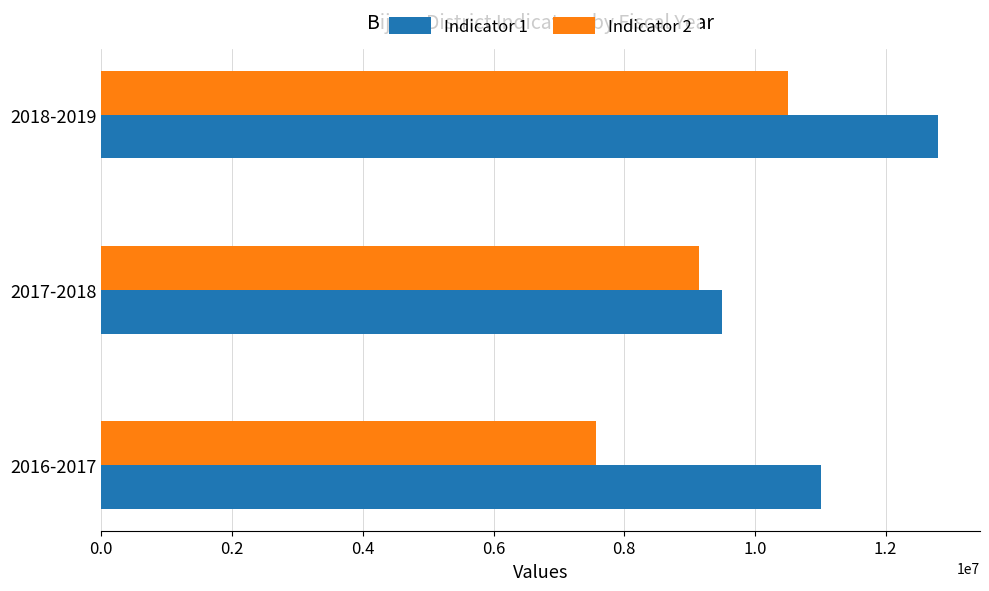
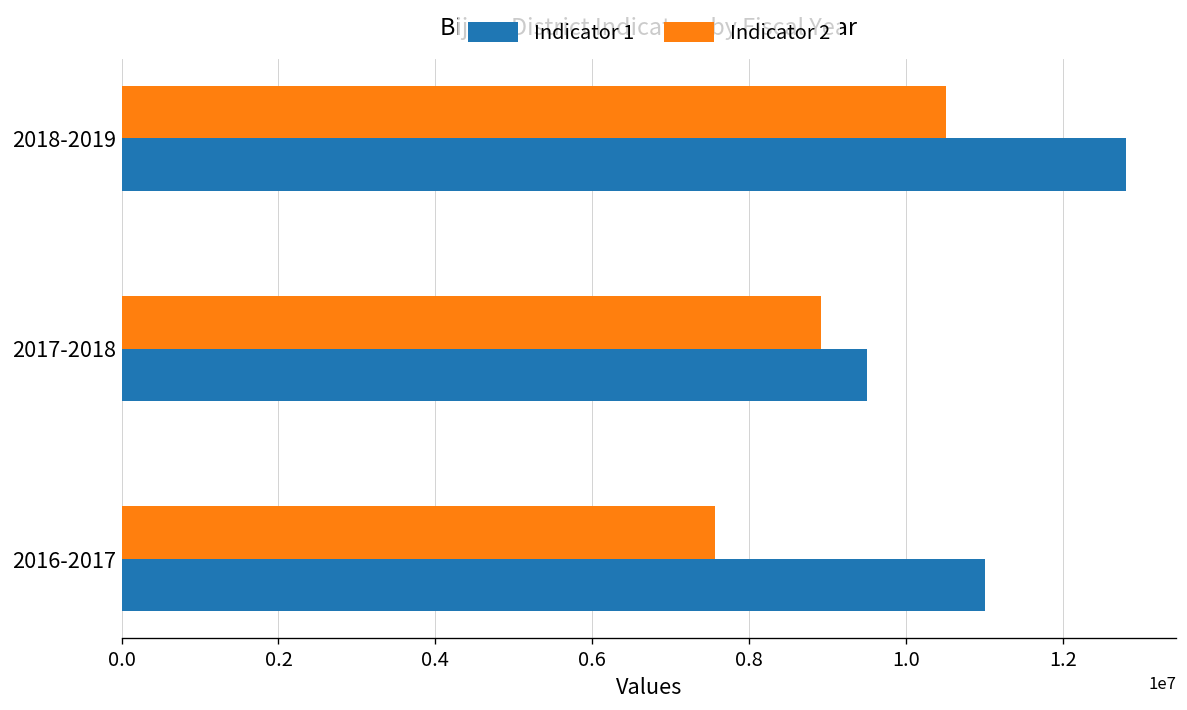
  {
    "Indicator 1": {
      "2018-2019": 12800000,
      "2017-2018": 9500000,
      "2016-2017": 11000000
    },
    "Indicator 2": {
      "2018-2019": 10500000,
-     "2017-2018": 9100000,
+     "2017-2018": 8900000,
      "2016-2017": 7600000
    }
  }
